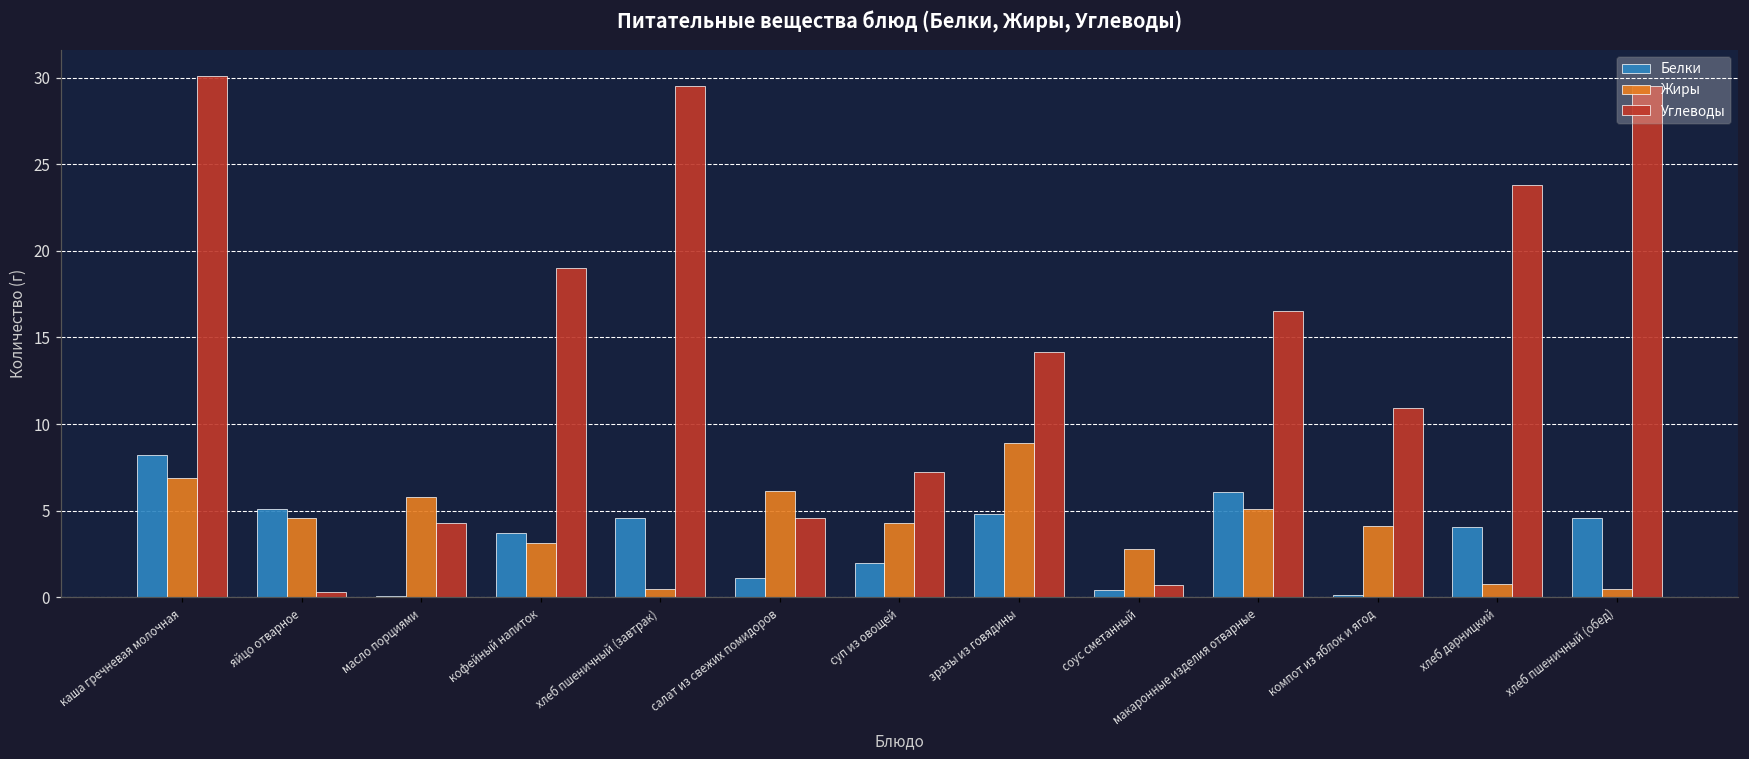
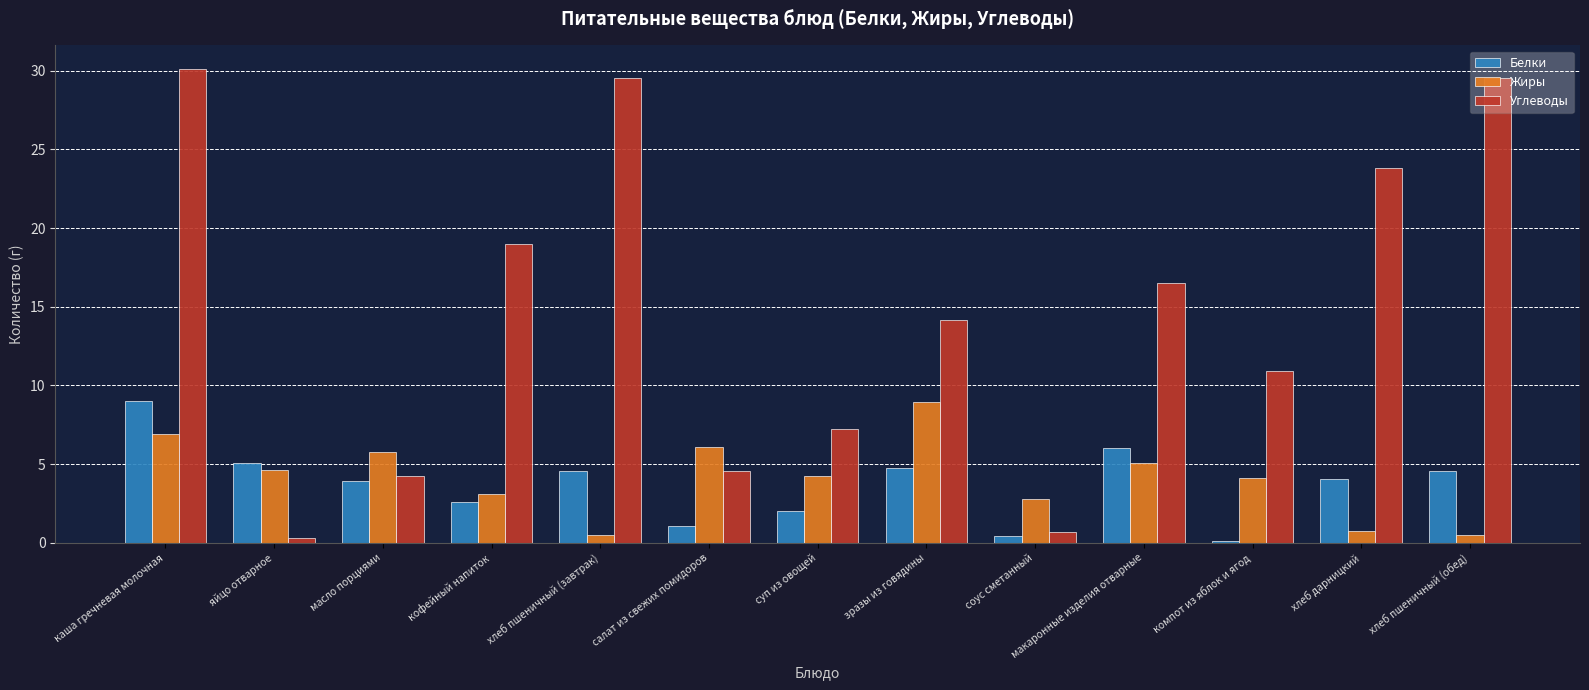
  {
    "Белки": {
-     "каша гречневая молочная": 8.2,
+     "каша гречневая молочная": 9.0,
      "яйцо отварное": 5.1,
-     "масло порциями": 0.1,
-     "кофейный напиток": 3.7,
+     "масло порциями": 3.9,
+     "кофейный напиток": 2.6,
      "хлеб пшеничный (завтрак)": 4.6,
      "салат из свежих помидоров": 1.1,
      "суп из овощей": 2.0,
      "зразы из говядины": 4.8,
      "соус сметанный": 0.4,
      "макаронные изделия отварные": 6.1,
      "хлеб дарницкий": 4.1,
      "хлеб пшеничный (обед)": 4.6
    },
    "Жиры": {
      "каша гречневая молочная": 6.9,
      "яйцо отварное": 4.6,
      "масло порциями": 5.8,
      "кофейный напиток": 3.1,
      "хлеб пшеничный (завтрак)": 0.5,
      "салат из свежих помидоров": 6.1,
      "суп из овощей": 4.3,
      "зразы из говядины": 8.9,
      "соус сметанный": 2.8,
      "макаронные изделия отварные": 5.1,
      "компот из яблок и ягод": 4.1,
      "хлеб дарницкий": 0.8,
      "хлеб пшеничный (обед)": 0.5
    },
    "Углеводы": {
      "каша гречневая молочная": 30.1,
      "яйцо отварное": 0.3,
      "масло порциями": 4.3,
      "кофейный напиток": 19.0,
      "хлеб пшеничный (завтрак)": 29.5,
      "салат из свежих помидоров": 4.6,
      "суп из овощей": 7.2,
      "зразы из говядины": 14.2,
      "соус сметанный": 0.7,
      "макаронные изделия отварные": 16.5,
      "компот из яблок и ягод": 10.9,
      "хлеб дарницкий": 23.8
    }
  }
